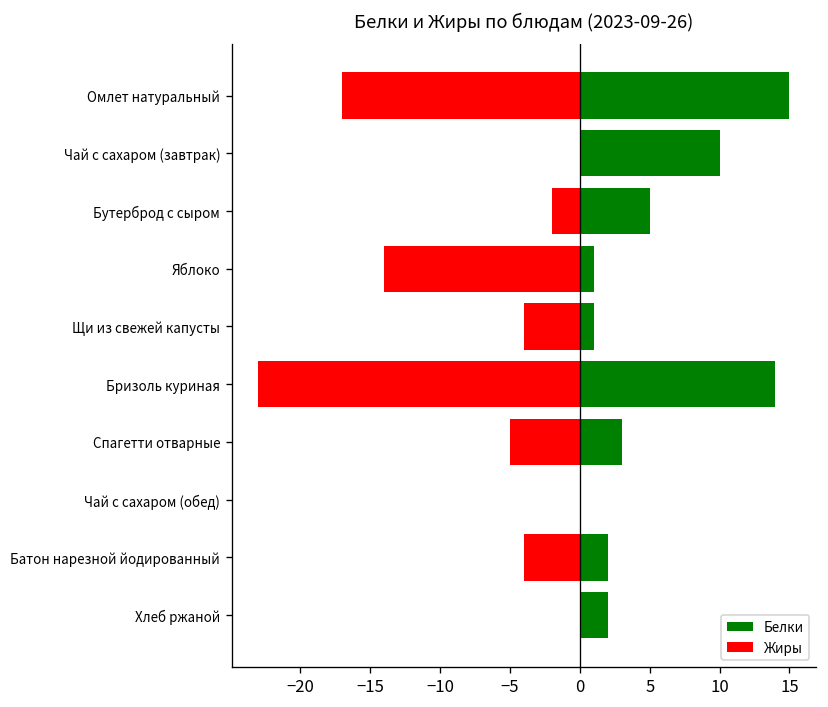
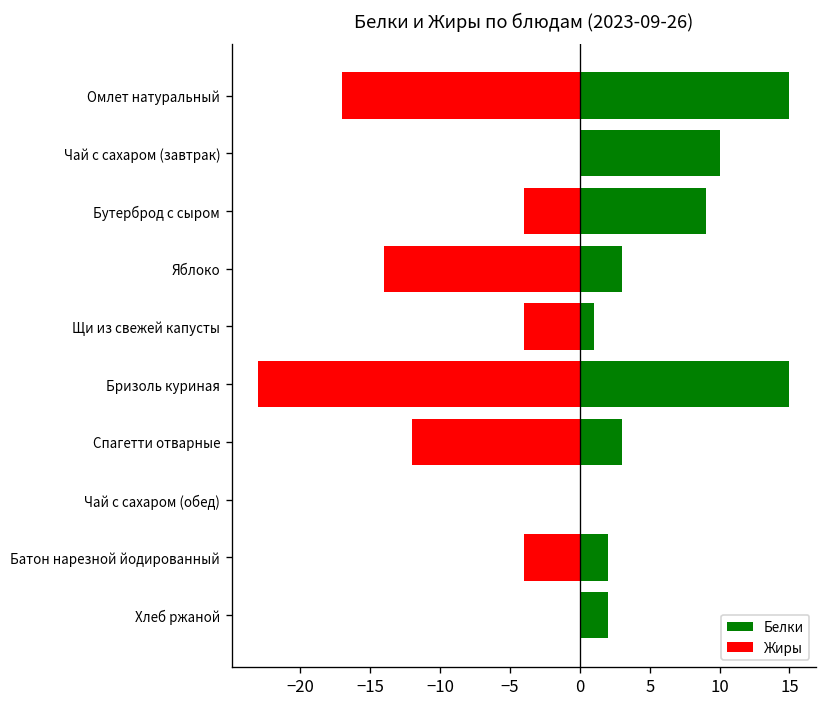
  {
    "Белки": {
      "Омлет натуральный": 15,
      "Чай с сахаром (завтрак)": 10,
-     "Бутерброд с сыром": 5,
-     "Яблоко": 1,
+     "Бутерброд с сыром": 9,
+     "Яблоко": 3,
      "Щи из свежей капусты": 1,
-     "Бризоль куриная": 14,
+     "Бризоль куриная": 15,
      "Спагетти отварные": 3,
      "Чай с сахаром (обед)": 0,
      "Батон нарезной йодированный": 2,
      "Хлеб ржаной": 2
    },
    "Жиры": {
      "Омлет натуральный": -17.0,
      "Чай с сахаром (завтрак)": 0.0,
-     "Бутерброд с сыром": -2.0,
+     "Бутерброд с сыром": -4.0,
      "Яблоко": -14.0,
      "Щи из свежей капусты": -4.0,
      "Бризоль куриная": -23.0,
-     "Спагетти отварные": -5.0,
+     "Спагетти отварные": -12.0,
      "Чай с сахаром (обед)": 0.0,
      "Батон нарезной йодированный": -4.0,
      "Хлеб ржаной": 0.0
    }
  }
